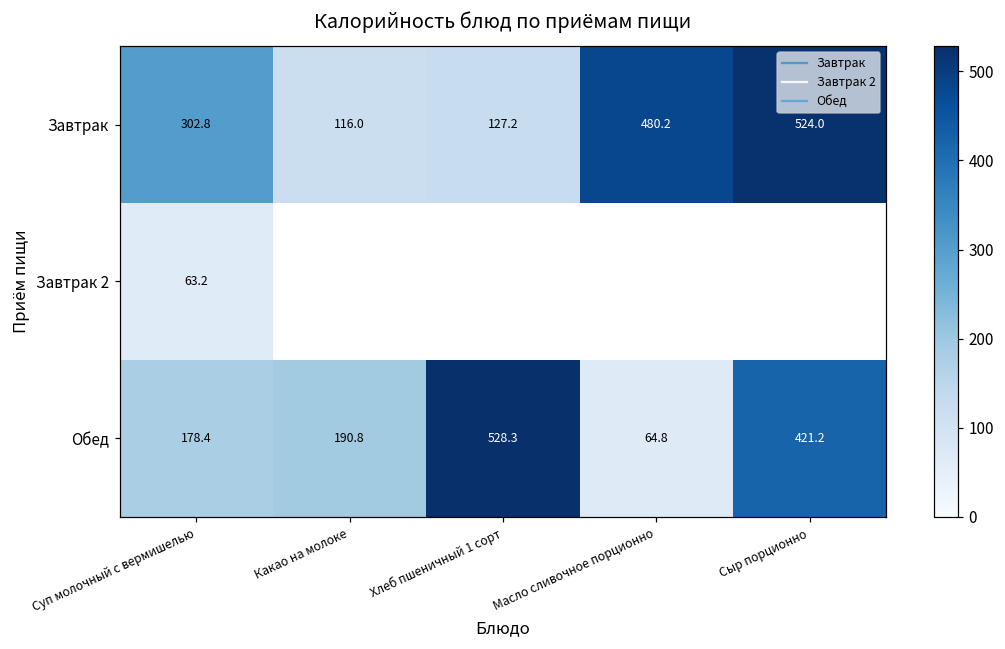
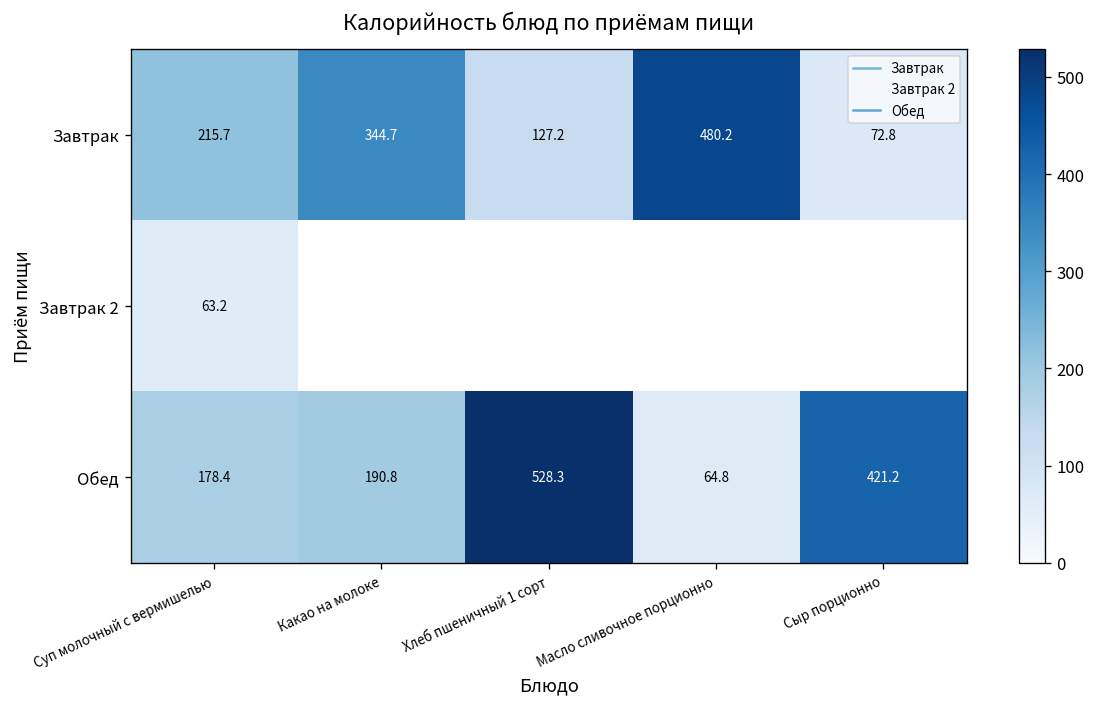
  {
    "Завтрак": {
-     "Суп молочный с вермишелью": 302.8,
-     "Какао на молоке": 116.0,
+     "Суп молочный с вермишелью": 215.7,
+     "Какао на молоке": 344.7,
      "Хлеб пшеничный 1 сорт": 127.2,
      "Масло сливочное порционно": 480.2,
-     "Сыр порционно": 524.0
+     "Сыр порционно": 72.8
    },
    "Завтрак 2": {
      "Суп молочный с вермишелью": 63.2
    },
    "Обед": {
      "Суп молочный с вермишелью": 178.4,
      "Какао на молоке": 190.8,
      "Хлеб пшеничный 1 сорт": 528.3,
      "Масло сливочное порционно": 64.8,
      "Сыр порционно": 421.2
    }
  }
